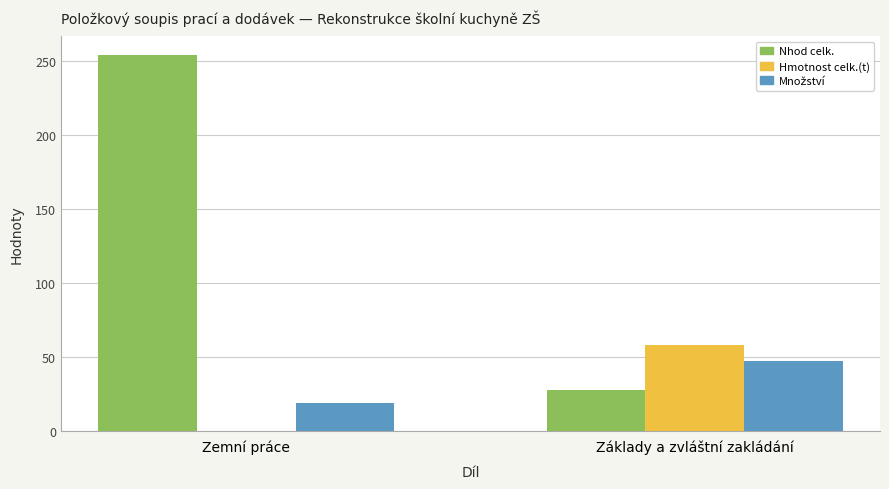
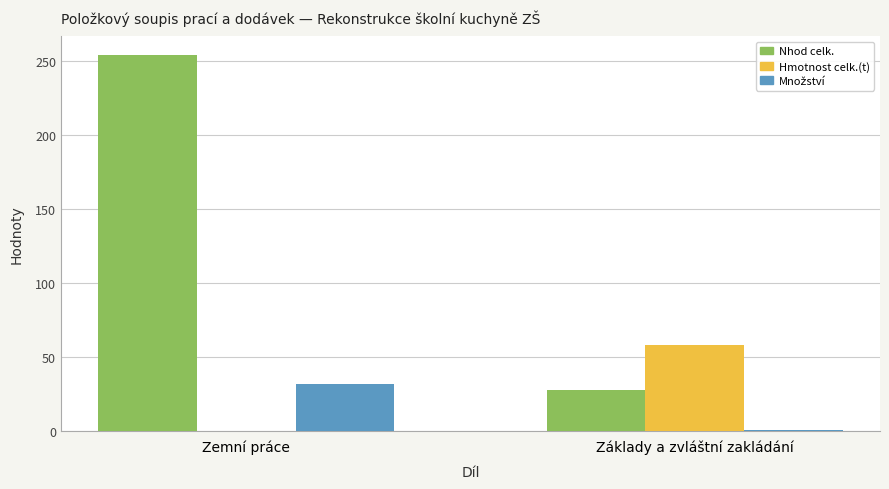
  {
    "Nhod celk.": {
      "Zemní práce": 254,
      "Základy a zvláštní zakládání": 28
    },
    "Hmotnost celk.(t)": {
      "Zemní práce": 0,
      "Základy a zvláštní zakládání": 58
    },
    "Množství": {
-     "Zemní práce": 19,
-     "Základy a zvláštní zakládání": 47
+     "Zemní práce": 32,
+     "Základy a zvláštní zakládání": 1
    }
  }
